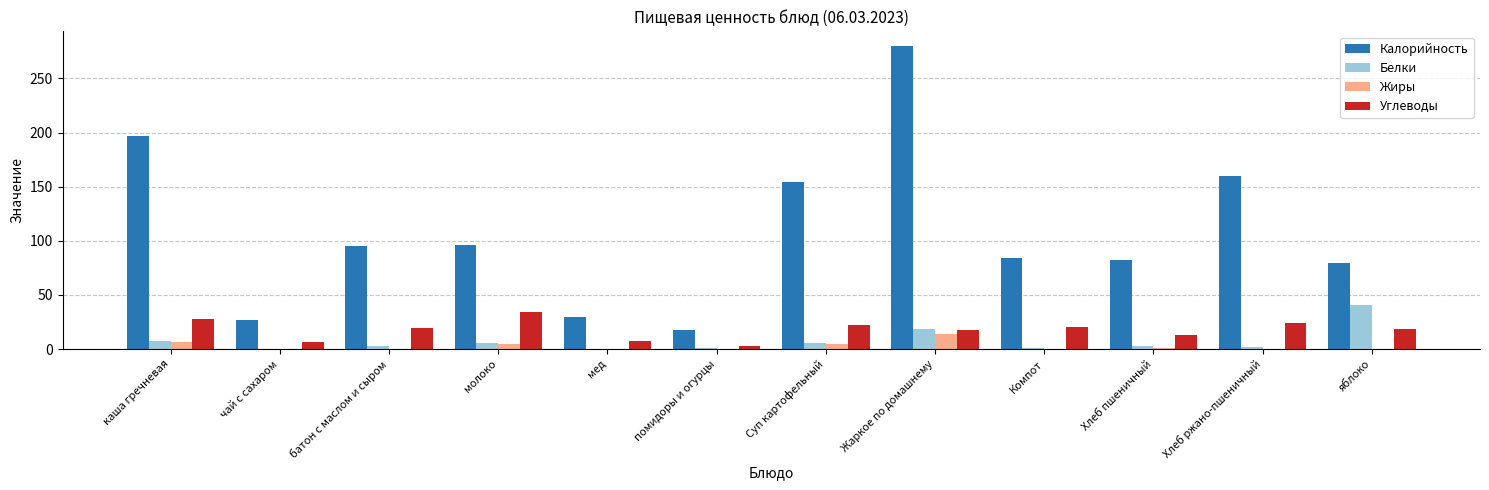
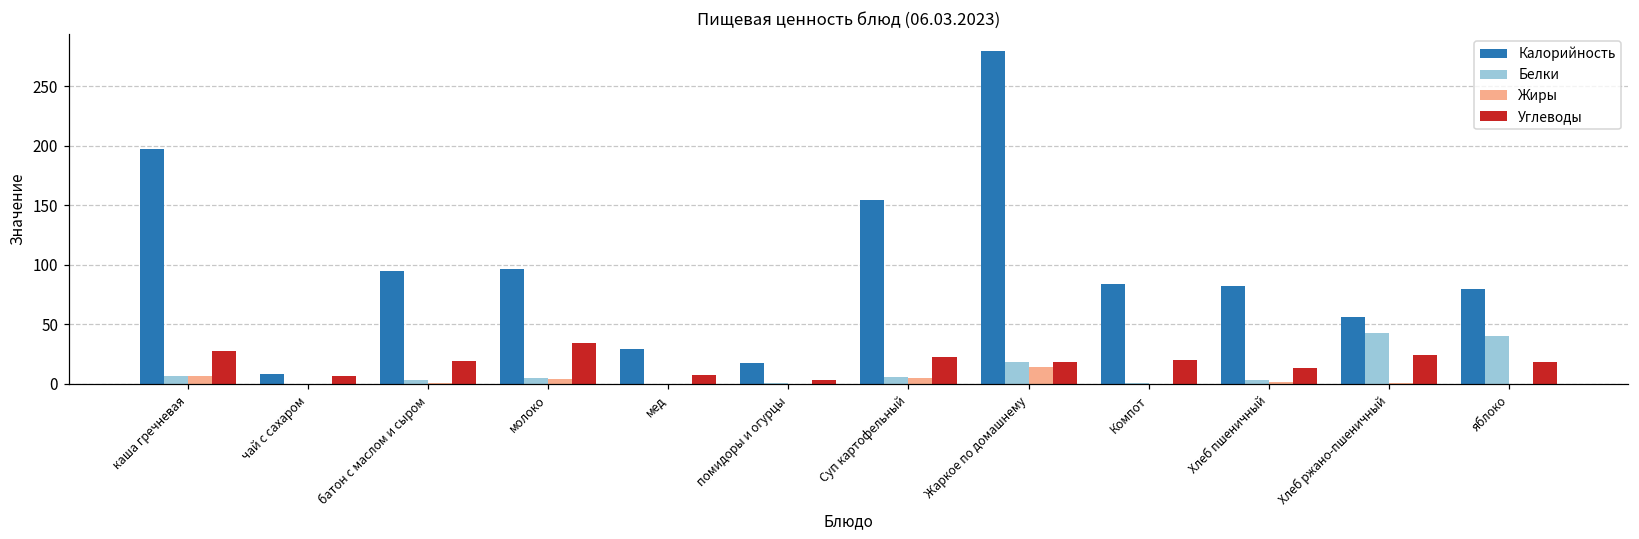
  {
    "Калорийность": {
      "каша гречневая": 197,
-     "чай с сахаром": 27,
+     "чай с сахаром": 8,
      "батон с маслом и сыром": 95,
      "молоко": 96,
      "мед": 30,
      "помидоры и огурцы": 18,
      "Суп картофельный": 155,
      "Жаркое по домашнему": 280,
      "Компот": 84,
      "Хлеб пшеничный": 83,
-     "Хлеб ржано-пшеничный": 160,
+     "Хлеб ржано-пшеничный": 56,
      "яблоко": 80
    },
    "Белки": {
      "каша гречневая": 7,
      "батон с маслом и сыром": 3,
      "молоко": 5,
      "Суп картофельный": 6,
      "Жаркое по домашнему": 18,
      "Хлеб пшеничный": 3,
-     "Хлеб ржано-пшеничный": 2,
+     "Хлеб ржано-пшеничный": 43,
      "яблоко": 41
    },
    "Жиры": {
      "каша гречневая": 7,
      "чай с сахаром": 0,
      "молоко": 4,
      "мед": 0,
      "Суп картофельный": 5,
      "Жаркое по домашнему": 14,
      "Компот": 0
    },
    "Углеводы": {
      "каша гречневая": 28,
      "чай с сахаром": 7,
      "батон с маслом и сыром": 20,
      "молоко": 34,
      "мед": 7,
      "помидоры и огурцы": 3,
      "Суп картофельный": 22,
      "Жаркое по домашнему": 18,
      "Компот": 20,
      "Хлеб пшеничный": 13,
      "Хлеб ржано-пшеничный": 24,
      "яблоко": 18
    }
  }
